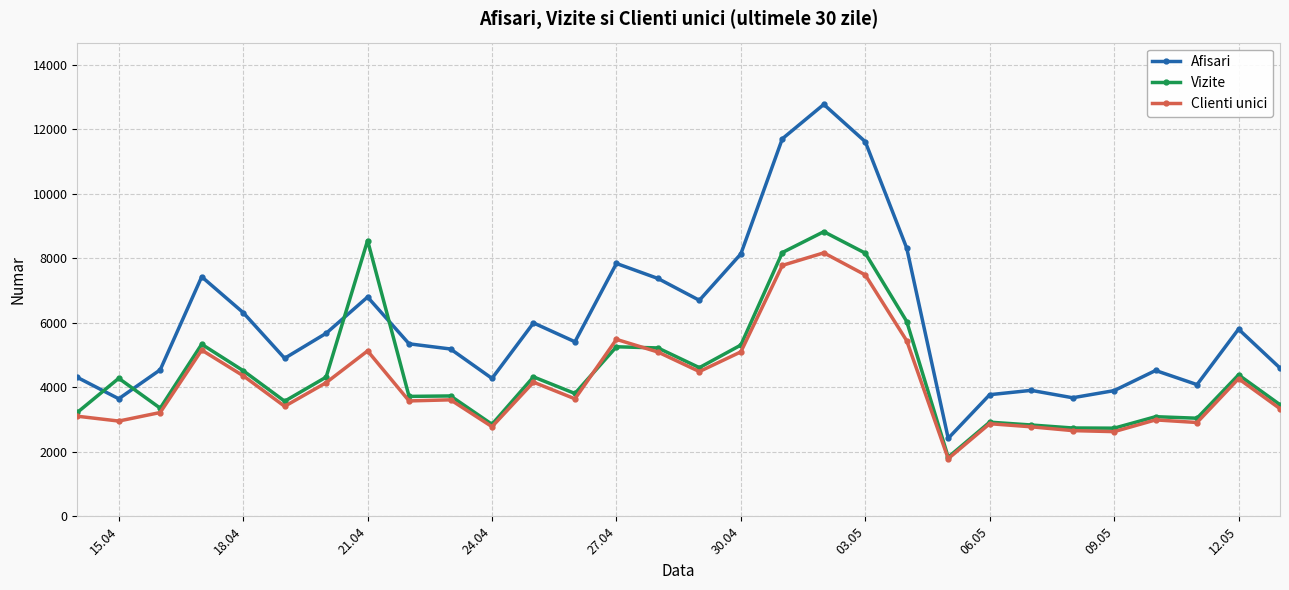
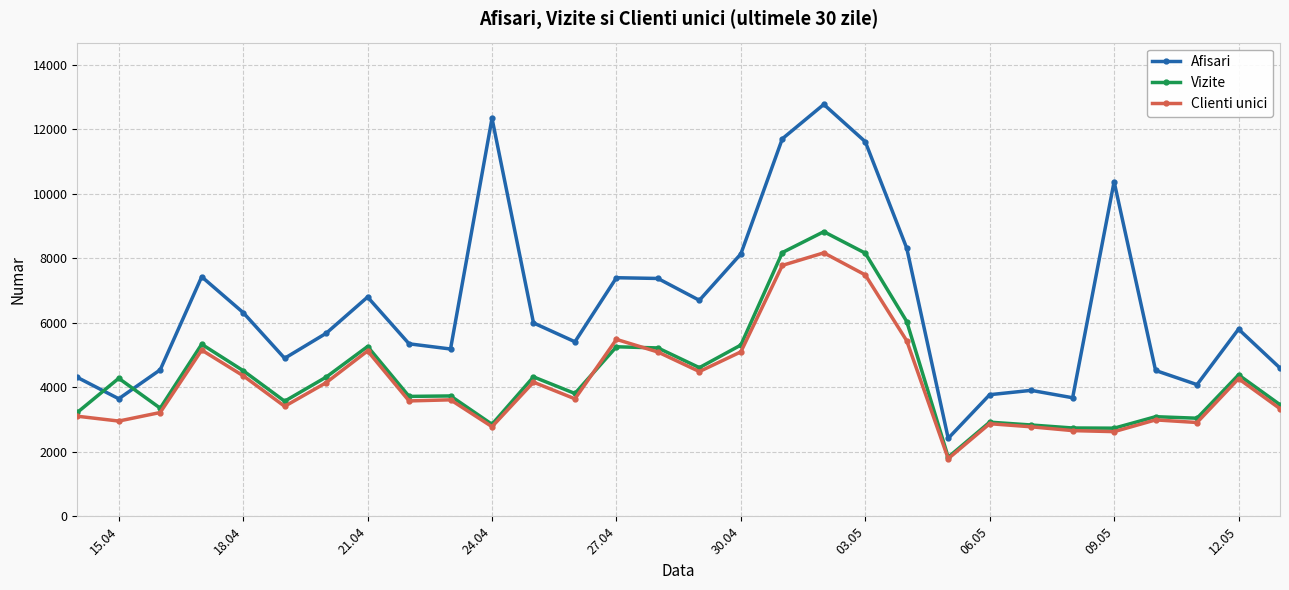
  {
    "Afisari": {
      "15.04": 3600,
      "18.04": 6300,
      "21.04": 6800,
-     "24.04": 4300,
-     "27.04": 7800,
+     "24.04": 12300,
+     "27.04": 7400,
      "30.04": 8100,
      "03.05": 11600,
      "06.05": 3800,
-     "09.05": 3900,
+     "09.05": 10400,
      "12.05": 5800
    },
    "Vizite": {
      "15.04": 4300,
      "18.04": 4500,
-     "21.04": 8500,
+     "21.04": 5300,
      "27.04": 5300,
      "30.04": 5300,
      "03.05": 8200,
      "09.05": 2700,
      "12.05": 4400
    },
    "Clienti unici": {
      "15.04": 3000,
      "18.04": 4400,
      "21.04": 5100,
      "27.04": 5500,
      "30.04": 5100,
      "03.05": 7500,
      "09.05": 2600,
      "12.05": 4300
    }
  }
